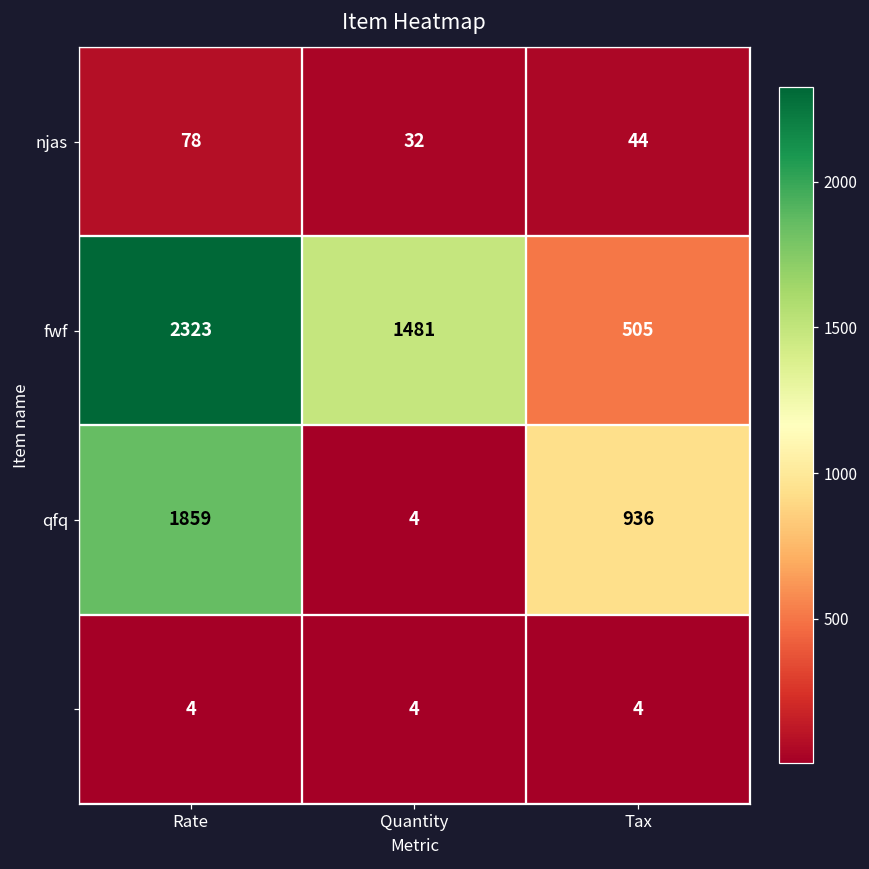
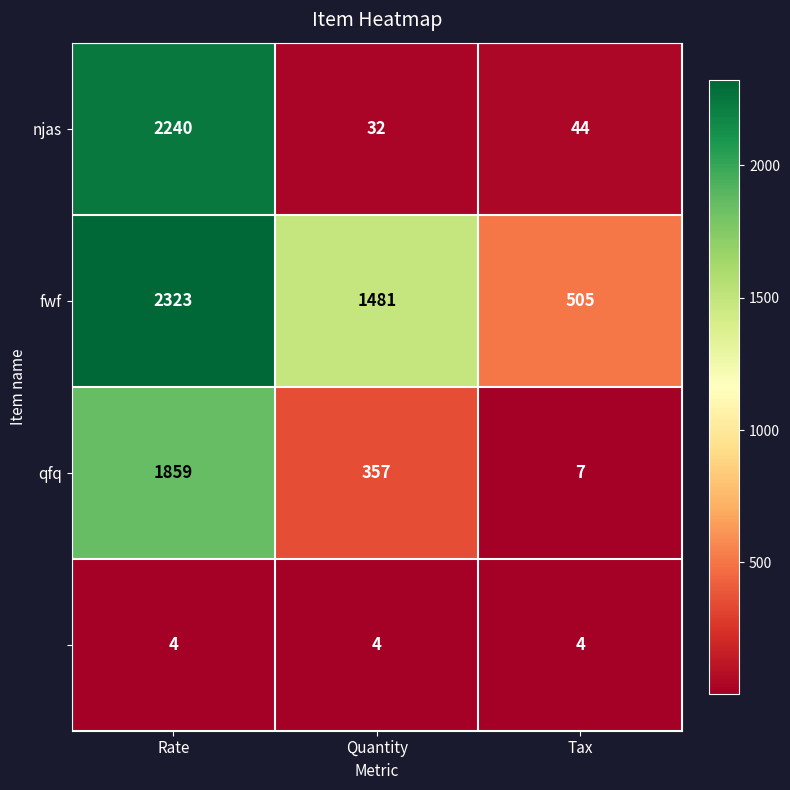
  {
    "njas": {
-     "Rate": 78,
+     "Rate": 2240,
      "Quantity": 32,
      "Tax": 44
    },
    "fwf": {
      "Rate": 2323,
      "Quantity": 1481,
      "Tax": 505
    },
    "qfq": {
      "Rate": 1859,
-     "Quantity": 4,
-     "Tax": 936
+     "Quantity": 357,
+     "Tax": 7
    }
  }
